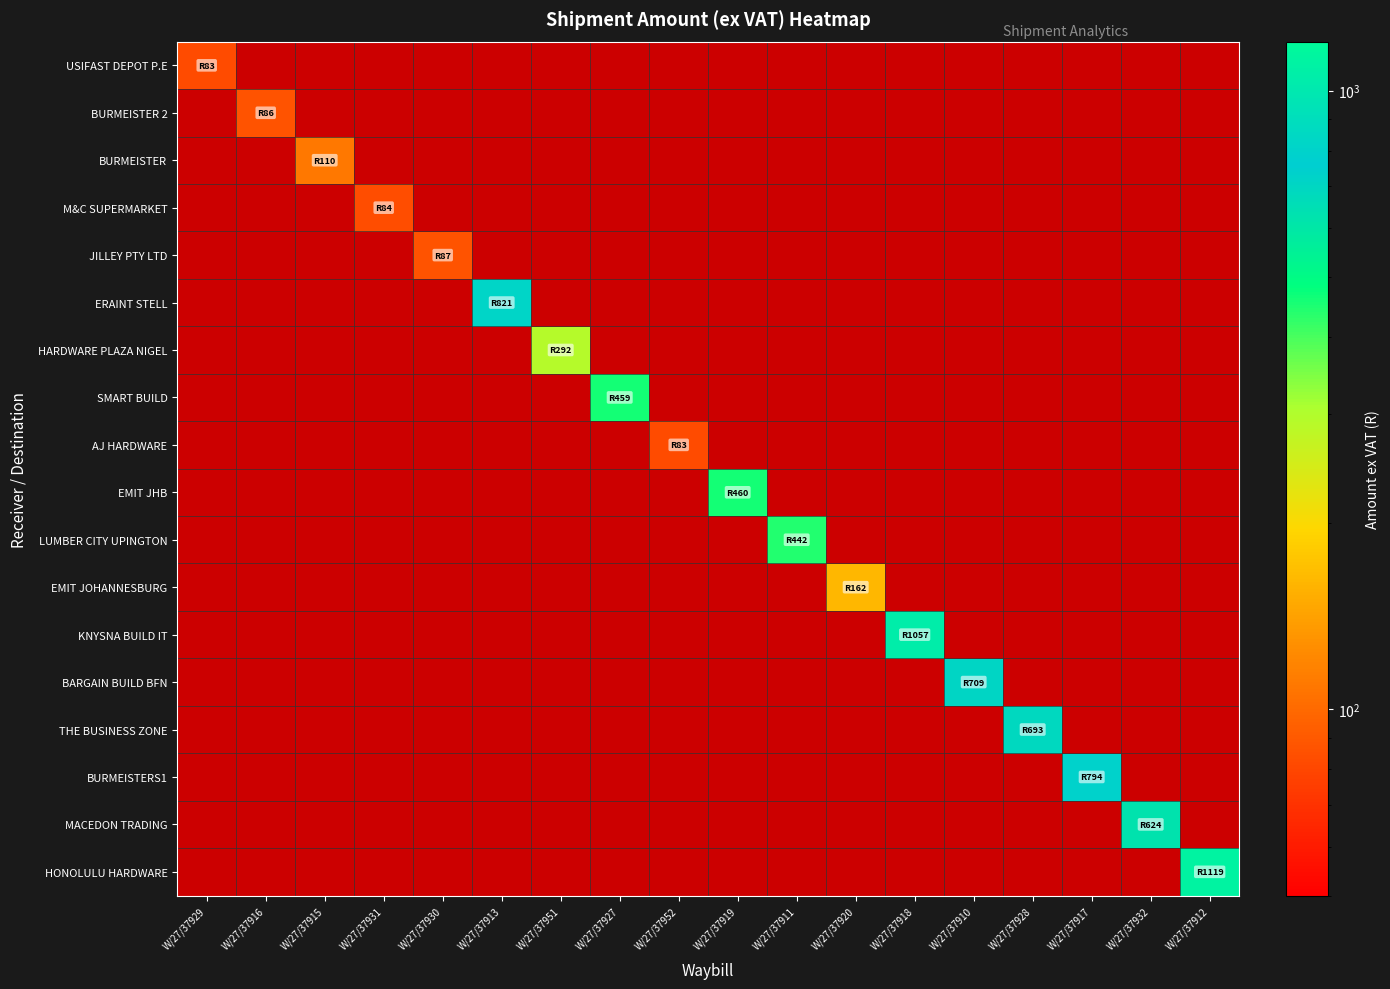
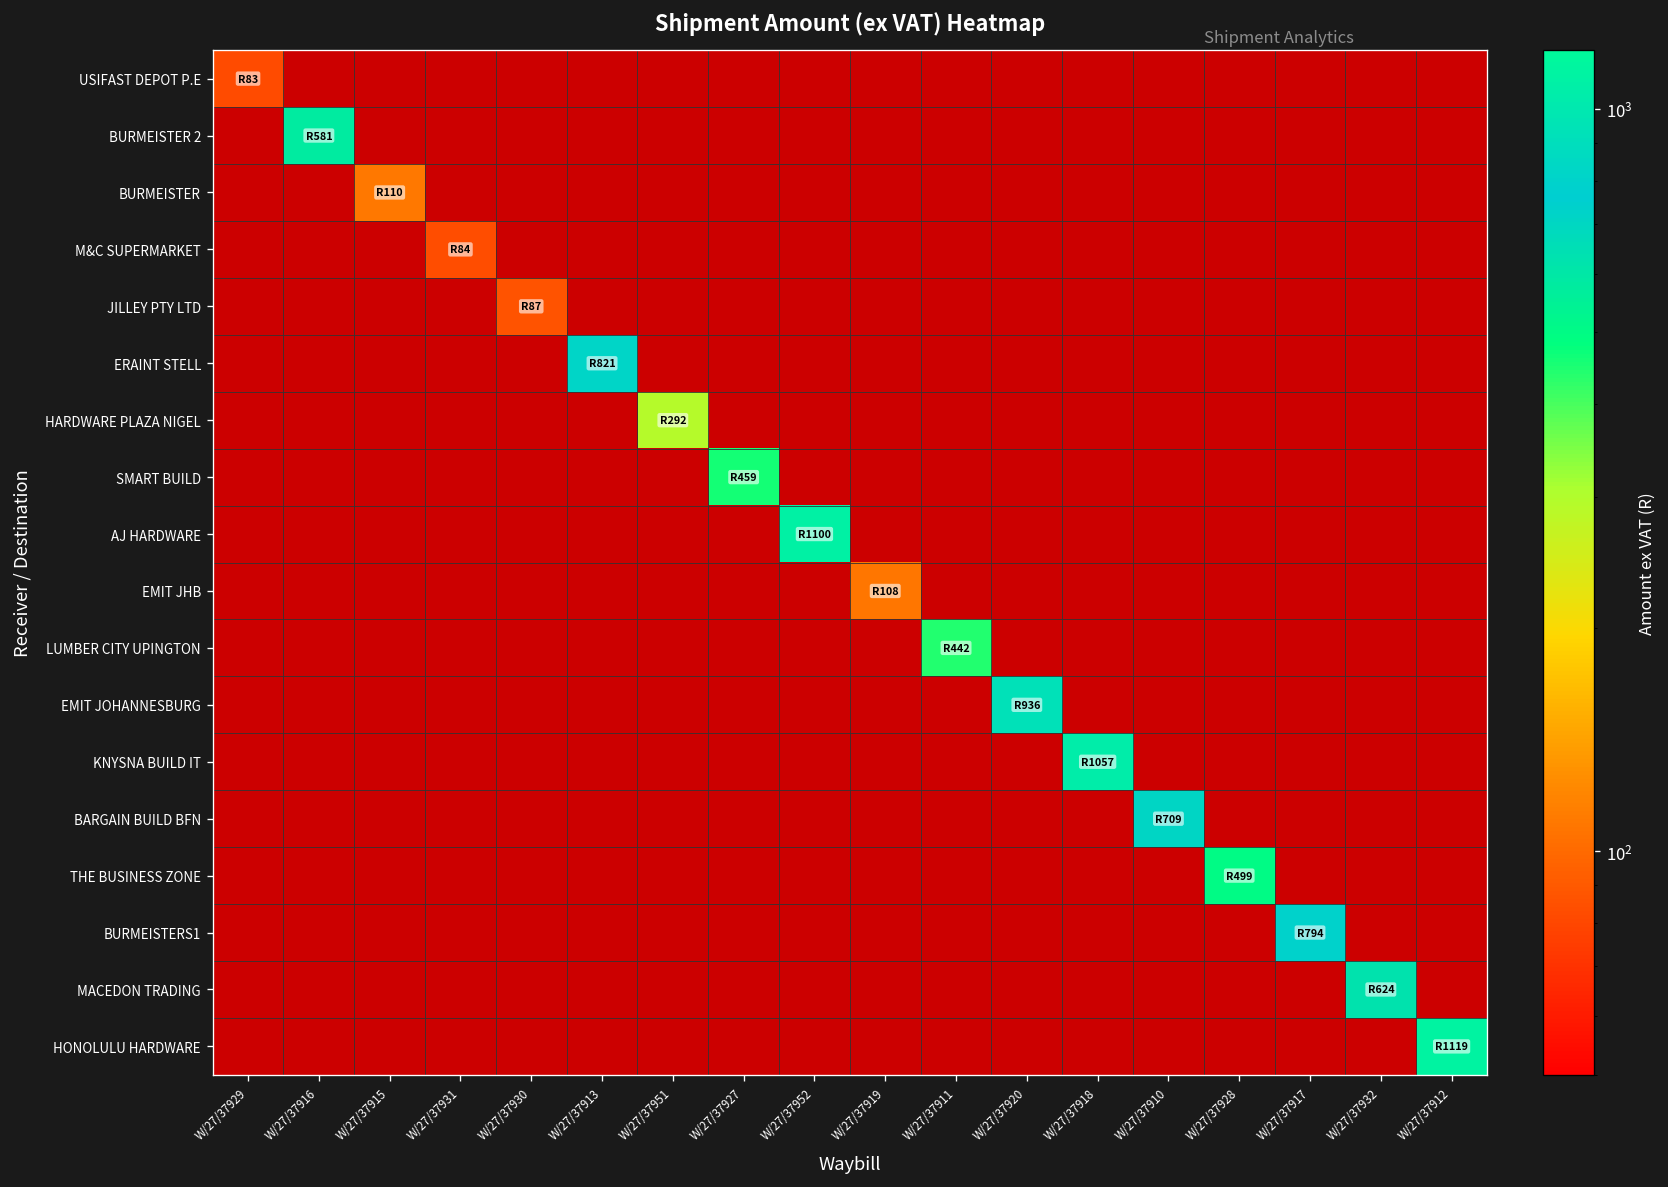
  {
    "BURMEISTER 2": {
-     "W/27/37916": 86
+     "W/27/37916": 581
    },
    "AJ HARDWARE": {
-     "W/27/37952": 83
+     "W/27/37952": 1100
    },
    "EMIT JHB": {
-     "W/27/37919": 460
+     "W/27/37919": 108
    },
    "EMIT JOHANNESBURG": {
-     "W/27/37920": 162
+     "W/27/37920": 936
    },
    "THE BUSINESS ZONE": {
-     "W/27/37928": 693
+     "W/27/37928": 499
    }
  }
